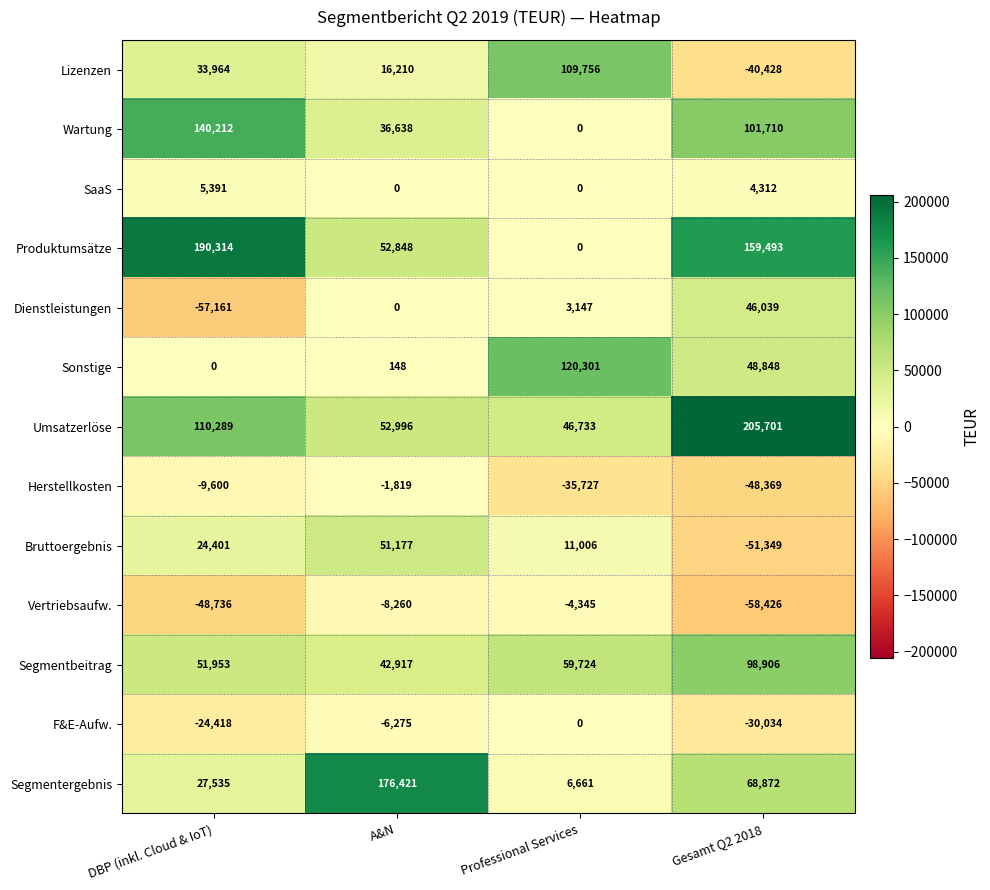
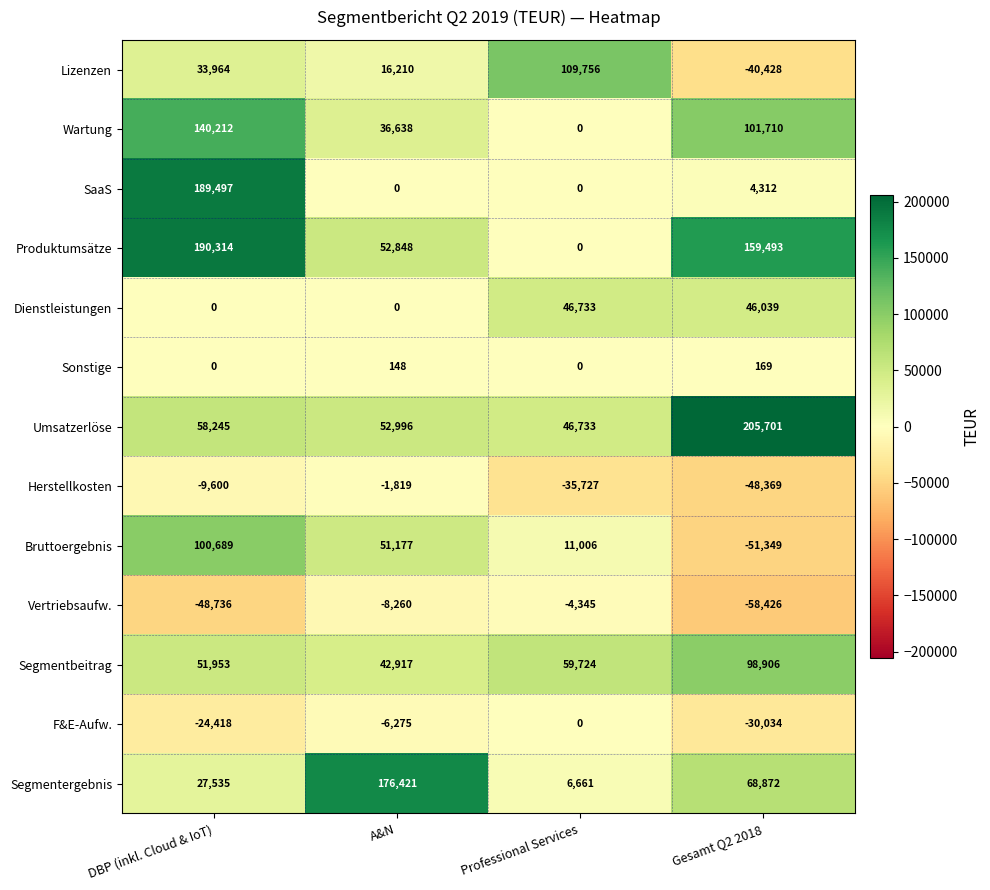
  {
    "Lizenzen": {
      "DBP (inkl. Cloud & IoT)": "33,964",
      "A&N": "16,210",
      "Professional Services": "109,756",
      "Gesamt Q2 2018": "-40,428"
    },
    "Wartung": {
      "DBP (inkl. Cloud & IoT)": "140,212",
      "A&N": "36,638",
      "Professional Services": "0",
      "Gesamt Q2 2018": "101,710"
    },
    "SaaS": {
-     "DBP (inkl. Cloud & IoT)": "5,391",
+     "DBP (inkl. Cloud & IoT)": "189,497",
      "A&N": "0",
      "Professional Services": "0",
      "Gesamt Q2 2018": "4,312"
    },
    "Produktumsätze": {
      "DBP (inkl. Cloud & IoT)": "190,314",
      "A&N": "52,848",
      "Professional Services": "0",
      "Gesamt Q2 2018": "159,493"
    },
    "Dienstleistungen": {
-     "DBP (inkl. Cloud & IoT)": "-57,161",
+     "DBP (inkl. Cloud & IoT)": "0",
      "A&N": "0",
-     "Professional Services": "3,147",
+     "Professional Services": "46,733",
      "Gesamt Q2 2018": "46,039"
    },
    "Sonstige": {
      "DBP (inkl. Cloud & IoT)": "0",
      "A&N": "148",
-     "Professional Services": "120,301",
-     "Gesamt Q2 2018": "48,848"
+     "Professional Services": "0",
+     "Gesamt Q2 2018": "169"
    },
    "Umsatzerlöse": {
-     "DBP (inkl. Cloud & IoT)": "110,289",
+     "DBP (inkl. Cloud & IoT)": "58,245",
      "A&N": "52,996",
      "Professional Services": "46,733",
      "Gesamt Q2 2018": "205,701"
    },
    "Herstellkosten": {
      "DBP (inkl. Cloud & IoT)": "-9,600",
      "A&N": "-1,819",
      "Professional Services": "-35,727",
      "Gesamt Q2 2018": "-48,369"
    },
    "Bruttoergebnis": {
-     "DBP (inkl. Cloud & IoT)": "24,401",
+     "DBP (inkl. Cloud & IoT)": "100,689",
      "A&N": "51,177",
      "Professional Services": "11,006",
      "Gesamt Q2 2018": "-51,349"
    },
    "Vertriebsaufw.": {
      "DBP (inkl. Cloud & IoT)": "-48,736",
      "A&N": "-8,260",
      "Professional Services": "-4,345",
      "Gesamt Q2 2018": "-58,426"
    },
    "Segmentbeitrag": {
      "DBP (inkl. Cloud & IoT)": "51,953",
      "A&N": "42,917",
      "Professional Services": "59,724",
      "Gesamt Q2 2018": "98,906"
    },
    "F&E-Aufw.": {
      "DBP (inkl. Cloud & IoT)": "-24,418",
      "A&N": "-6,275",
      "Professional Services": "0",
      "Gesamt Q2 2018": "-30,034"
    },
    "Segmentergebnis": {
      "DBP (inkl. Cloud & IoT)": "27,535",
      "A&N": "176,421",
      "Professional Services": "6,661",
      "Gesamt Q2 2018": "68,872"
    }
  }
